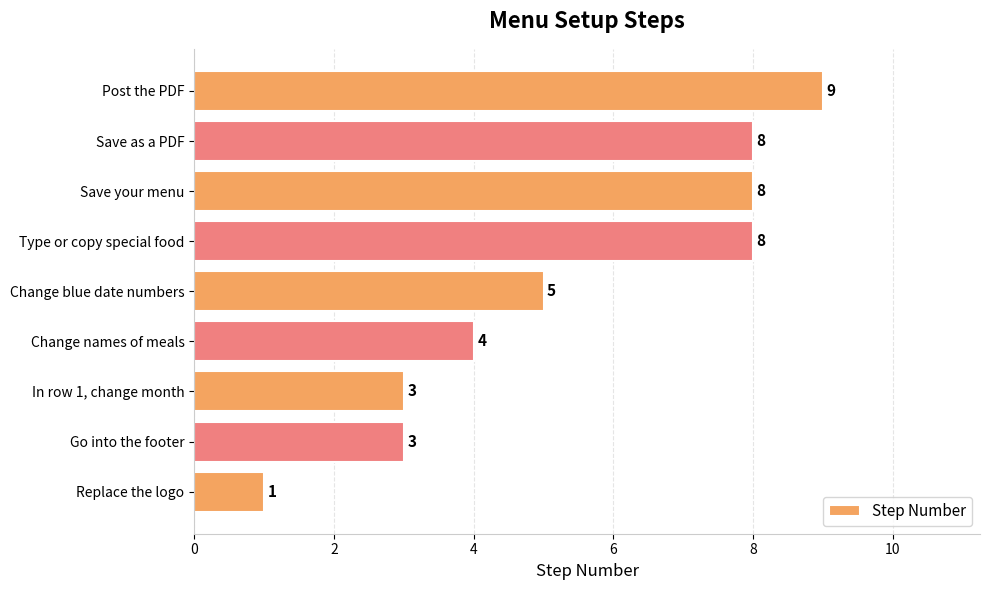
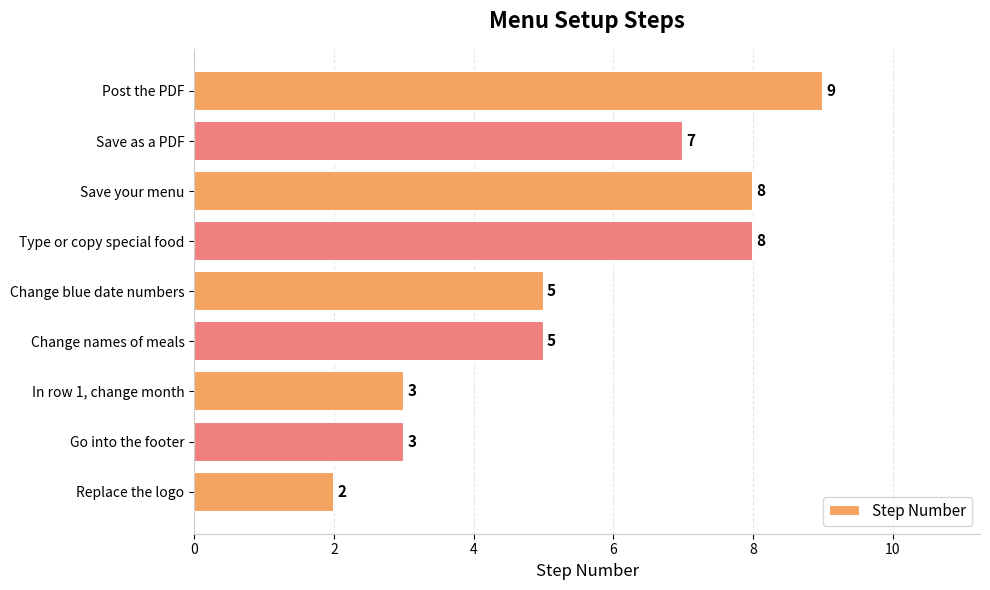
  {
    "Post the PDF": 9,
-   "Save as a PDF": 8,
+   "Save as a PDF": 7,
    "Save your menu": 8,
    "Type or copy special food": 8,
    "Change blue date numbers": 5,
-   "Change names of meals": 4,
+   "Change names of meals": 5,
    "In row 1, change month": 3,
    "Go into the footer": 3,
-   "Replace the logo": 1
+   "Replace the logo": 2
  }
